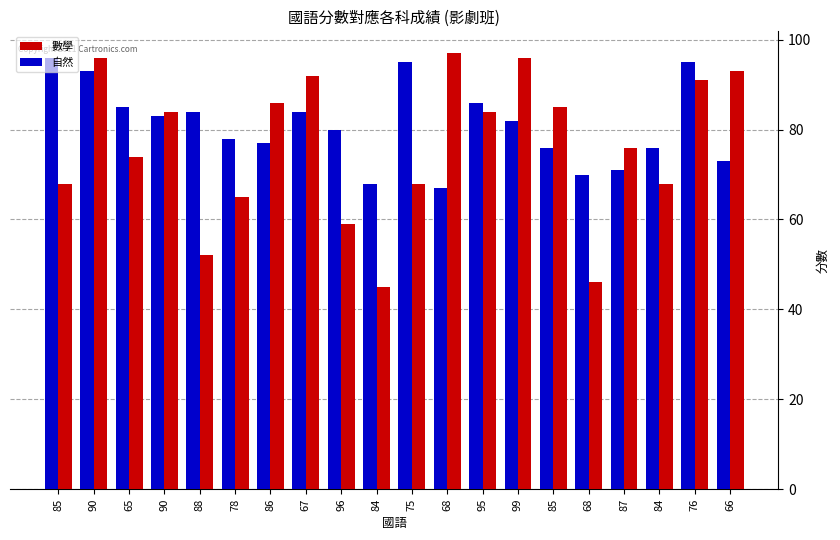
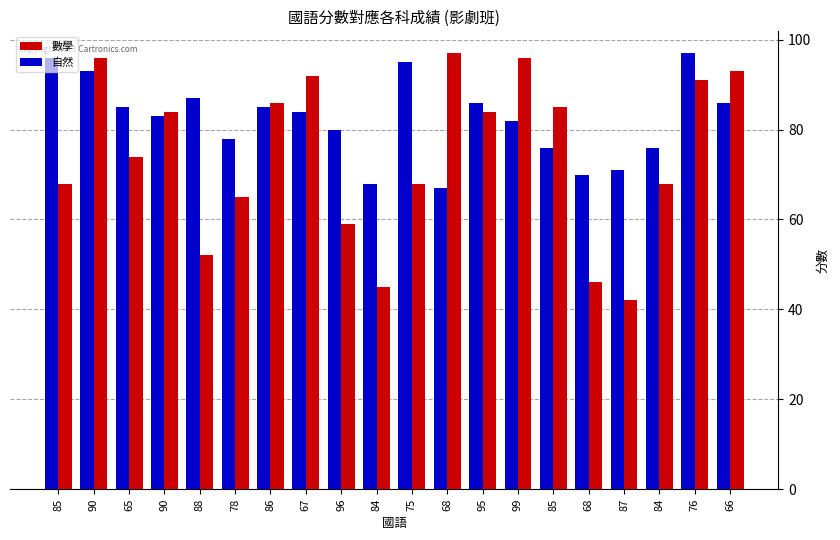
  {
    "數學": {
      "65": 74,
      "88": 52,
      "78": 65,
      "86": 86,
      "67": 92,
      "96": 59,
      "75": 68,
      "95": 84,
      "99": 96,
-     "87": 76,
+     "87": 42,
      "76": 91,
      "66": 93
    },
    "自然": {
      "65": 85,
-     "88": 84,
+     "88": 87,
      "78": 78,
-     "86": 77,
+     "86": 85,
      "67": 84,
      "96": 80,
      "75": 95,
      "95": 86,
      "99": 82,
      "87": 71,
-     "76": 95,
-     "66": 73
+     "76": 97,
+     "66": 86
    }
  }
